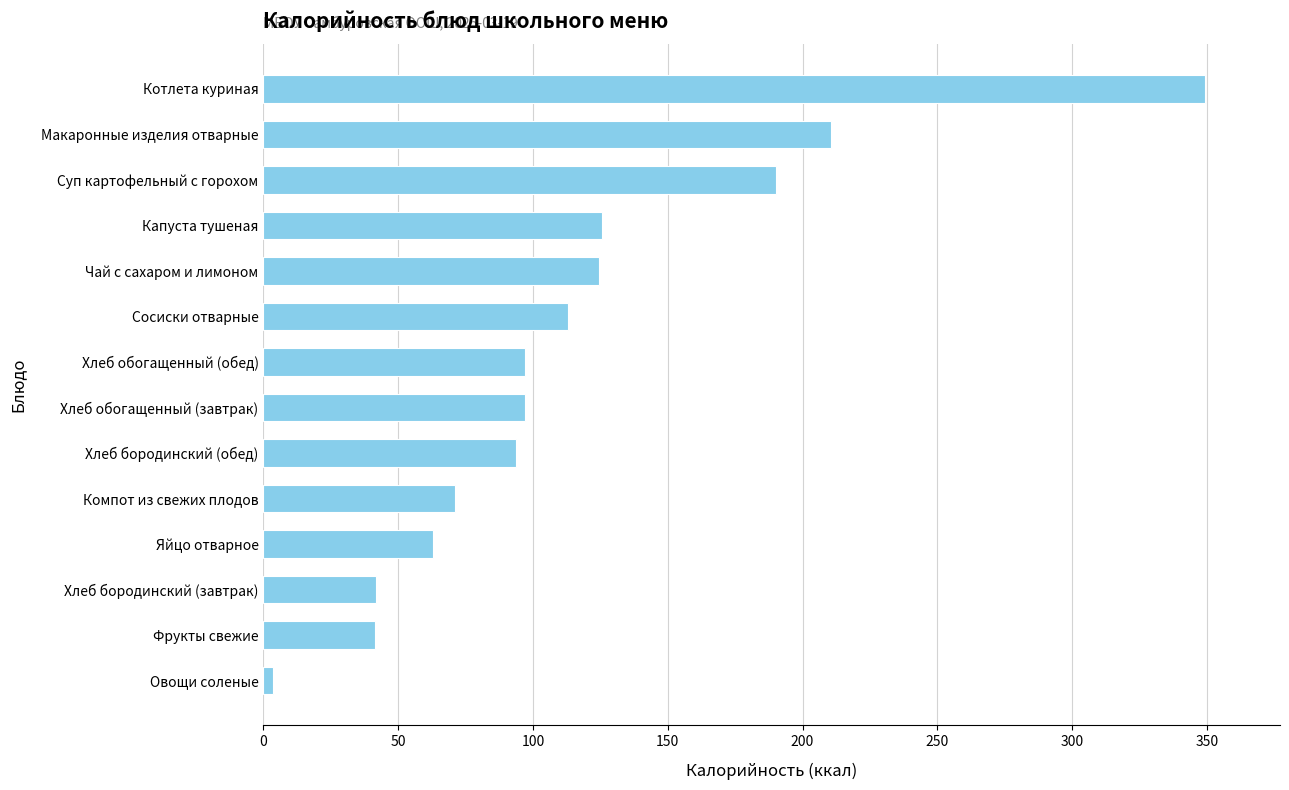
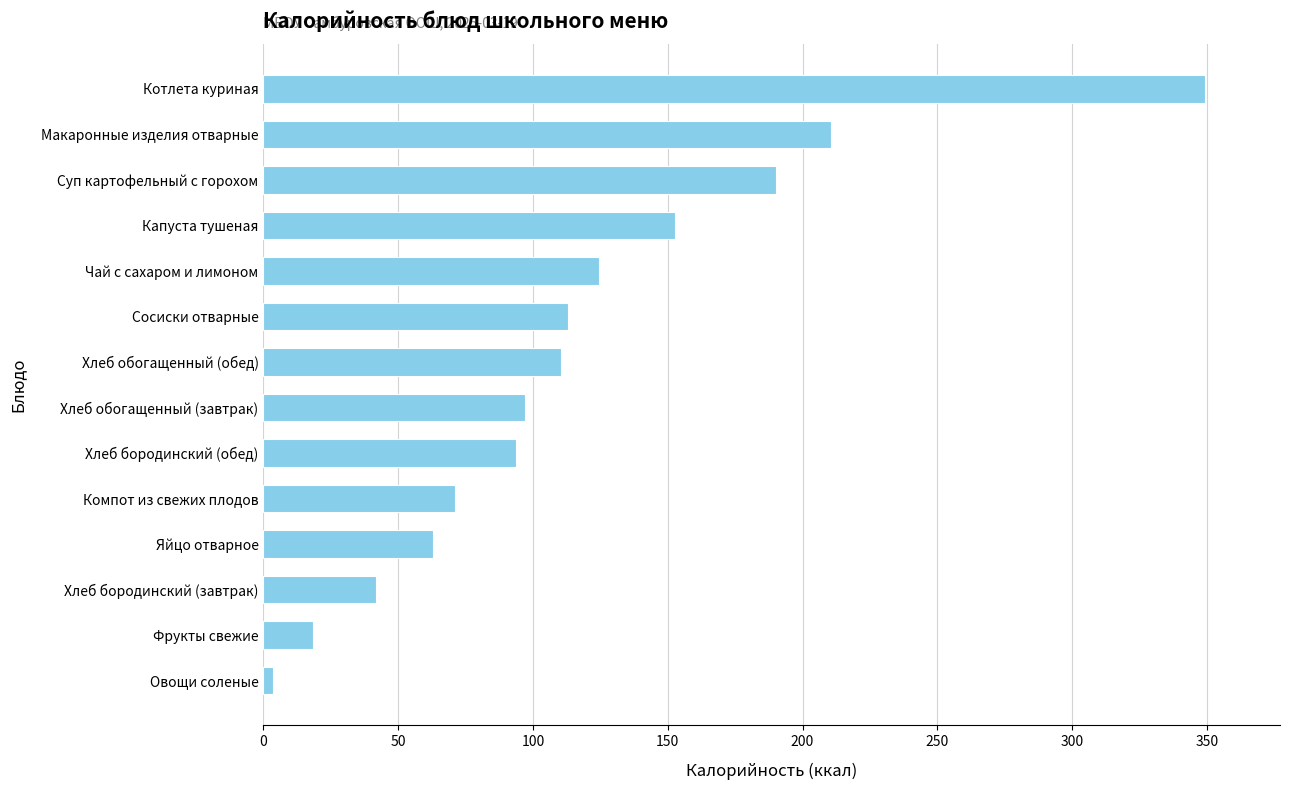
  {
    "Котлета куриная": 349,
    "Макаронные изделия отварные": 211,
    "Суп картофельный с горохом": 190,
-   "Капуста тушеная": 126,
+   "Капуста тушеная": 153,
    "Чай с сахаром и лимоном": 125,
    "Сосиски отварные": 113,
-   "Хлеб обогащенный (обед)": 97,
+   "Хлеб обогащенный (обед)": 111,
    "Хлеб обогащенный (завтрак)": 97,
    "Хлеб бородинский (обед)": 94,
    "Компот из свежих плодов": 71,
    "Яйцо отварное": 63,
    "Хлеб бородинский (завтрак)": 42,
-   "Фрукты свежие": 41,
+   "Фрукты свежие": 18,
    "Овощи соленые": 4
  }
